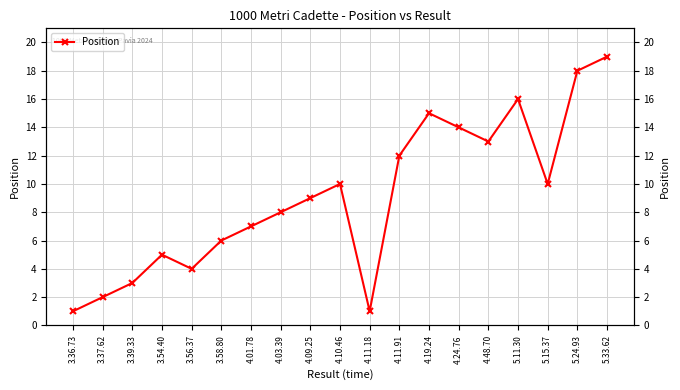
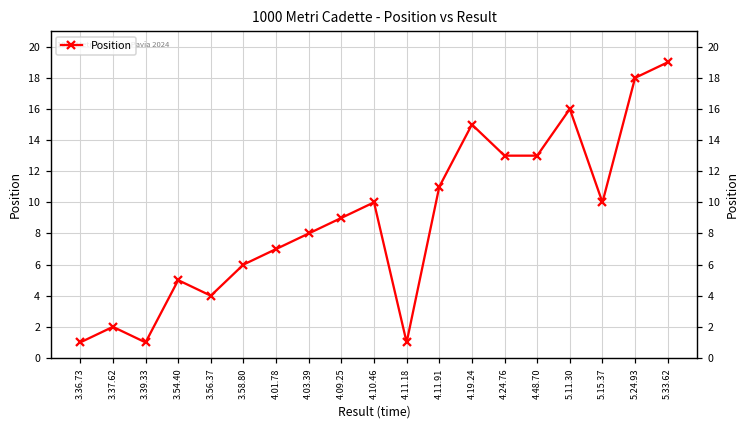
  {
    "3.36.73": 1,
    "3.37.62": 2,
-   "3.39.33": 3,
+   "3.39.33": 1,
    "3.54.40": 5,
    "3.56.37": 4,
    "3.58.80": 6,
    "4.01.78": 7,
    "4.03.39": 8,
    "4.09.25": 9,
    "4.10.46": 10,
    "4.11.18": 1,
-   "4.11.91": 12,
+   "4.11.91": 11,
    "4.19.24": 15,
-   "4.24.76": 14,
+   "4.24.76": 13,
    "4.48.70": 13,
    "5.11.30": 16,
    "5.15.37": 10,
    "5.24.93": 18,
    "5.33.62": 19
  }
